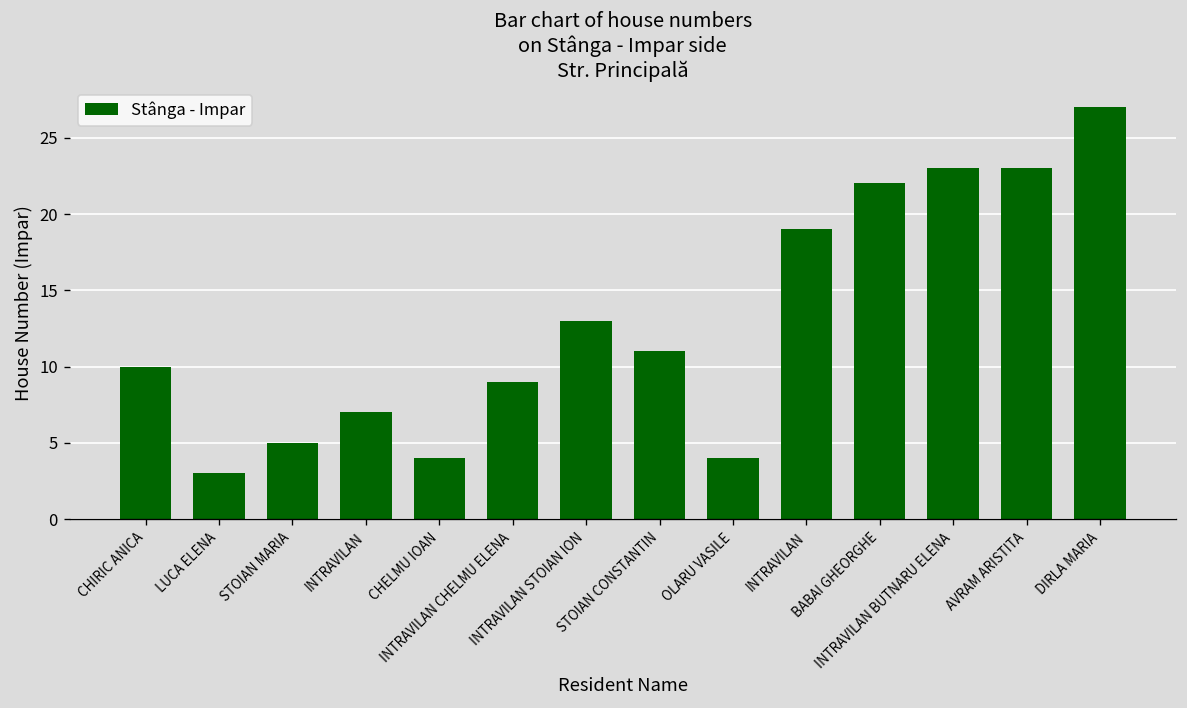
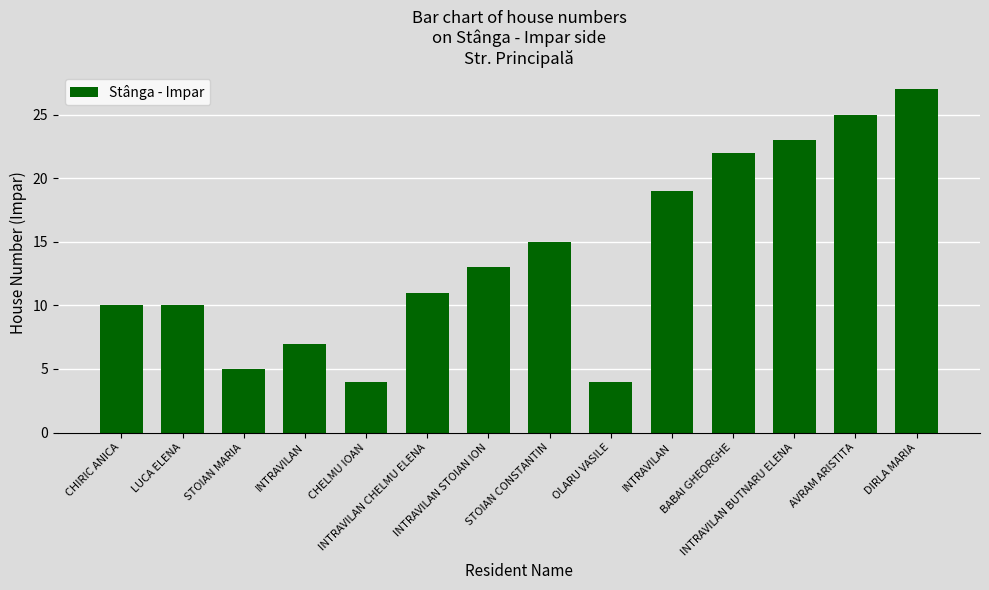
  {
    "CHIRIC ANICA": 10,
-   "LUCA ELENA": 3,
+   "LUCA ELENA": 10,
    "STOIAN MARIA": 5,
    "CHELMU IOAN": 4,
-   "INTRAVILAN CHELMU ELENA": 9,
+   "INTRAVILAN CHELMU ELENA": 11,
    "INTRAVILAN STOIAN ION": 13,
-   "STOIAN CONSTANTIN": 11,
+   "STOIAN CONSTANTIN": 15,
    "OLARU VASILE": 4,
    "BABAI GHEORGHE": 22,
    "INTRAVILAN BUTNARU ELENA": 23,
-   "AVRAM ARISTITA": 23,
+   "AVRAM ARISTITA": 25,
    "DIRLA MARIA": 27
  }
